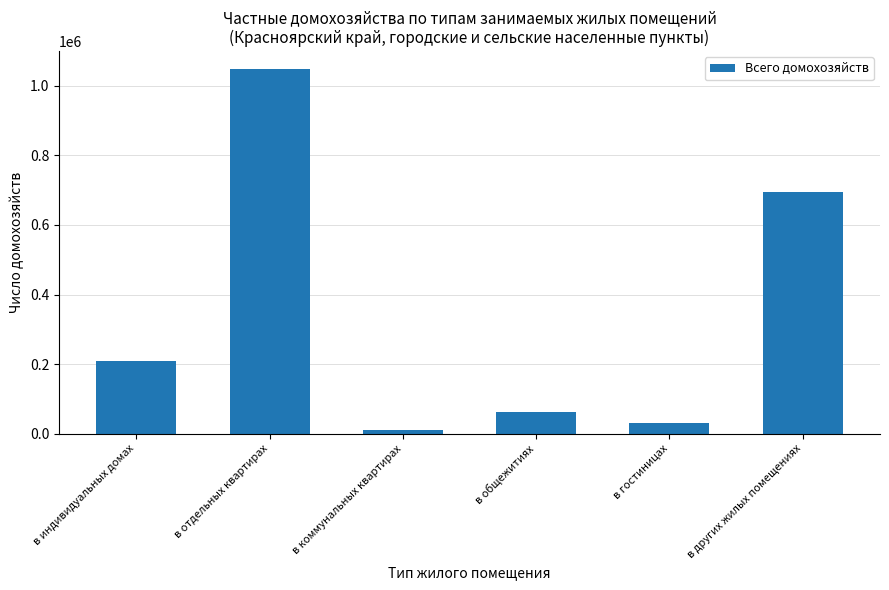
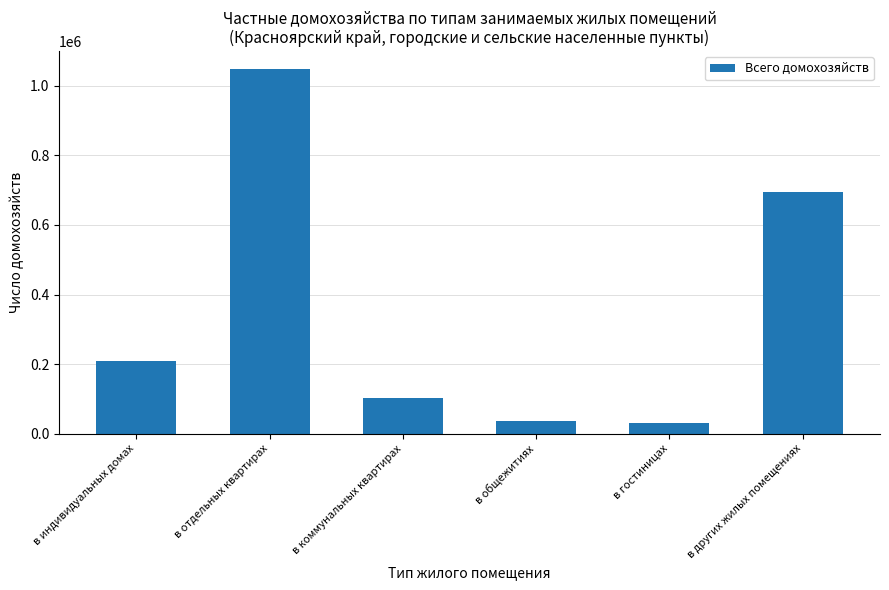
  {
    "в индивидуальных домах": 210000,
    "в отдельных квартирах": 1050000,
-   "в коммунальных квартирах": 10000,
-   "в общежитиях": 60000,
+   "в коммунальных квартирах": 100000,
+   "в общежитиях": 40000,
    "в гостиницах": 30000,
    "в других жилых помещениях": 690000
  }
